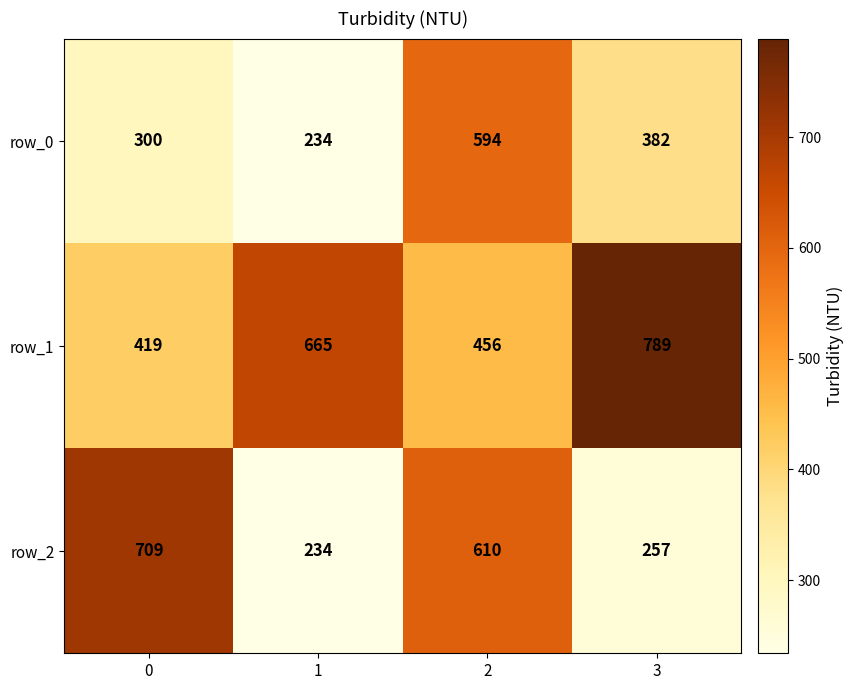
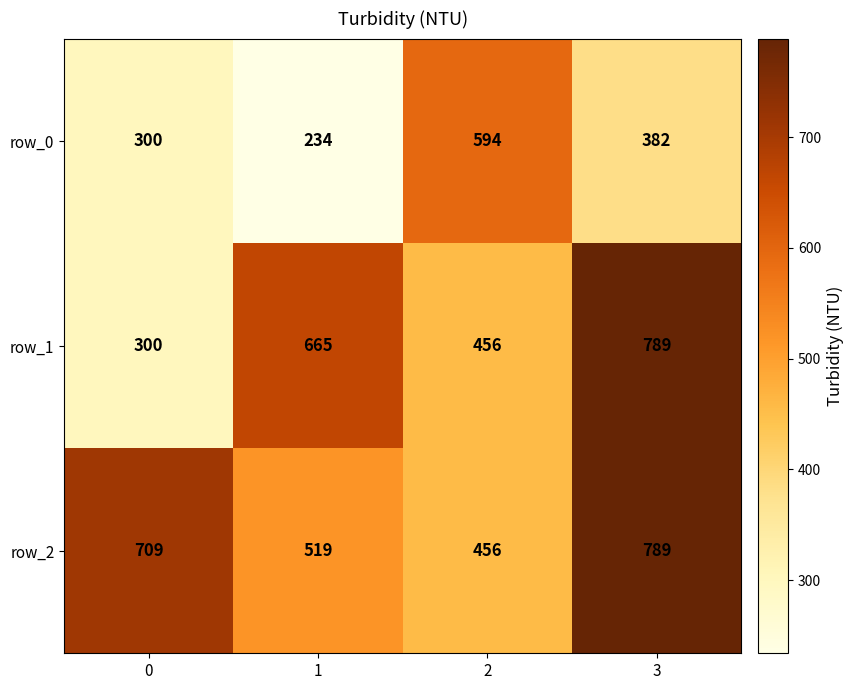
  {
    "row_0": {
      "0": 300,
      "1": 234,
      "2": 594,
      "3": 382
    },
    "row_1": {
-     "0": 419,
+     "0": 300,
      "1": 665,
      "2": 456,
      "3": 789
    },
    "row_2": {
      "0": 709,
-     "1": 234,
-     "2": 610,
-     "3": 257
+     "1": 519,
+     "2": 456,
+     "3": 789
    }
  }
